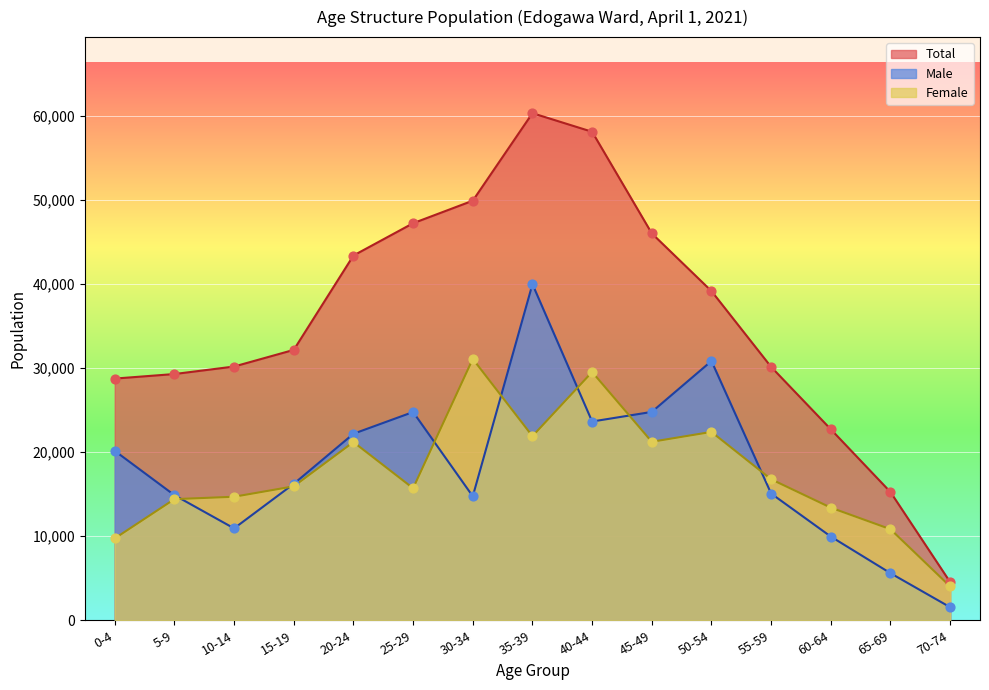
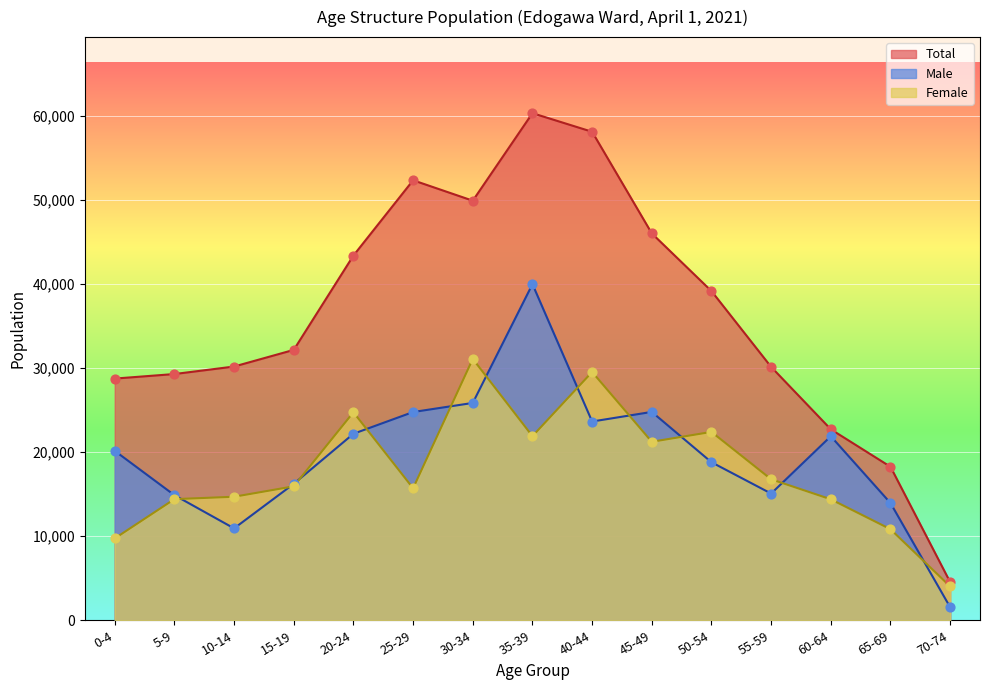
  {
    "Total": {
      "0-4": "29,000",
      "5-9": "29,000",
      "10-14": "30,000",
      "15-19": "32,000",
      "20-24": "43,000",
-     "25-29": "47,000",
+     "25-29": "52,000",
      "30-34": "50,000",
      "35-39": "60,000",
      "40-44": "58,000",
      "45-49": "46,000",
      "50-54": "39,000",
      "55-59": "30,000",
      "60-64": "23,000",
-     "65-69": "15,000",
+     "65-69": "18,000",
      "70-74": "5,000"
    },
    "Male": {
      "0-4": "20,000",
      "5-9": "15,000",
      "10-14": "11,000",
      "20-24": "22,000",
      "25-29": "25,000",
-     "30-34": "15,000",
+     "30-34": "26,000",
      "35-39": "40,000",
      "40-44": "24,000",
      "45-49": "25,000",
-     "50-54": "31,000",
+     "50-54": "19,000",
      "55-59": "15,000",
-     "60-64": "10,000",
-     "65-69": "6,000",
+     "60-64": "22,000",
+     "65-69": "14,000",
      "70-74": "2,000"
    },
    "Female": {
      "0-4": "10,000",
      "5-9": "14,000",
      "10-14": "15,000",
-     "20-24": "21,000",
+     "20-24": "25,000",
      "25-29": "16,000",
      "30-34": "31,000",
      "35-39": "22,000",
      "40-44": "30,000",
      "45-49": "21,000",
      "50-54": "22,000",
      "55-59": "17,000",
-     "60-64": "13,000",
+     "60-64": "14,000",
      "65-69": "11,000",
      "70-74": "4,000"
    }
  }
